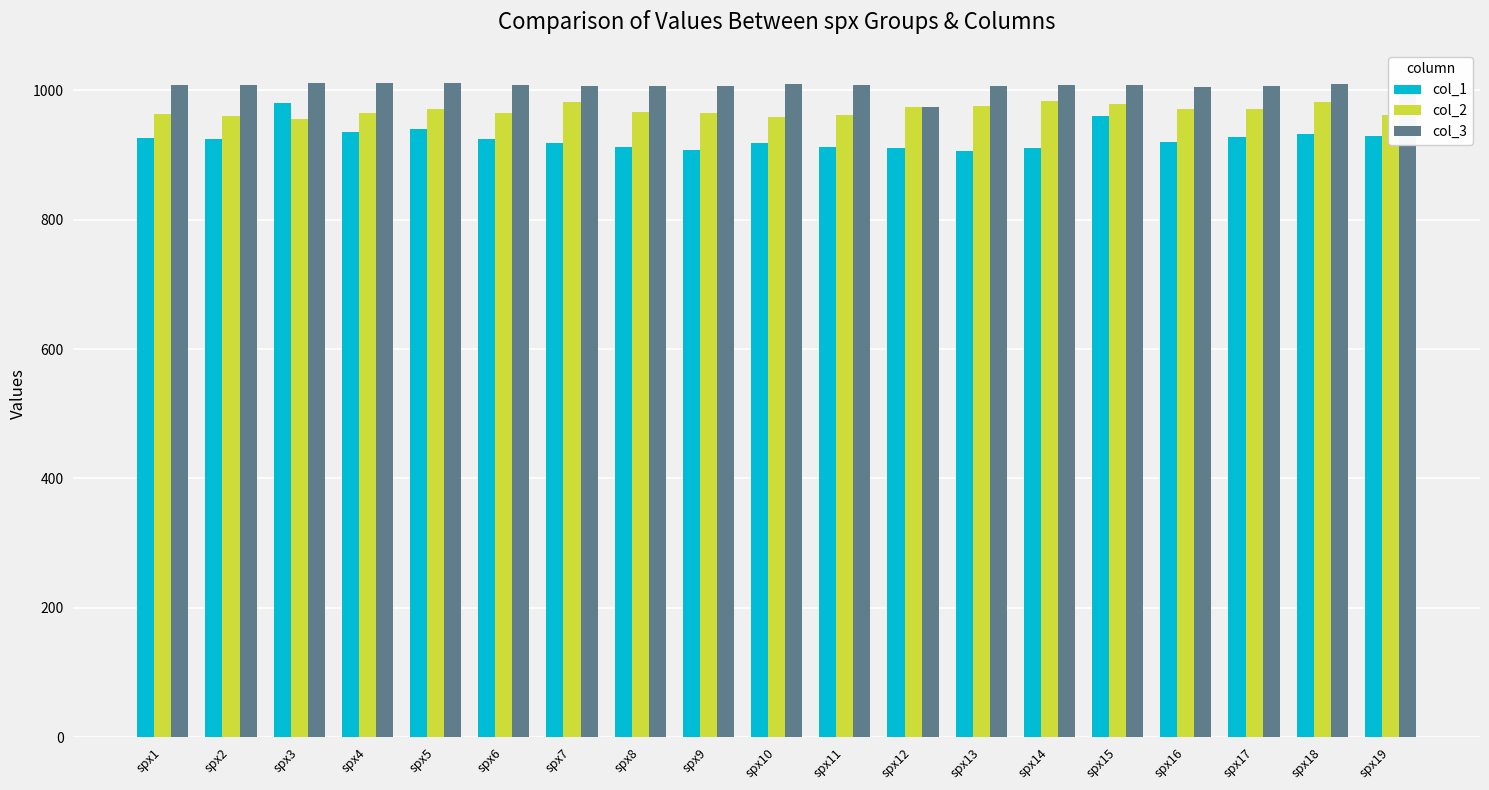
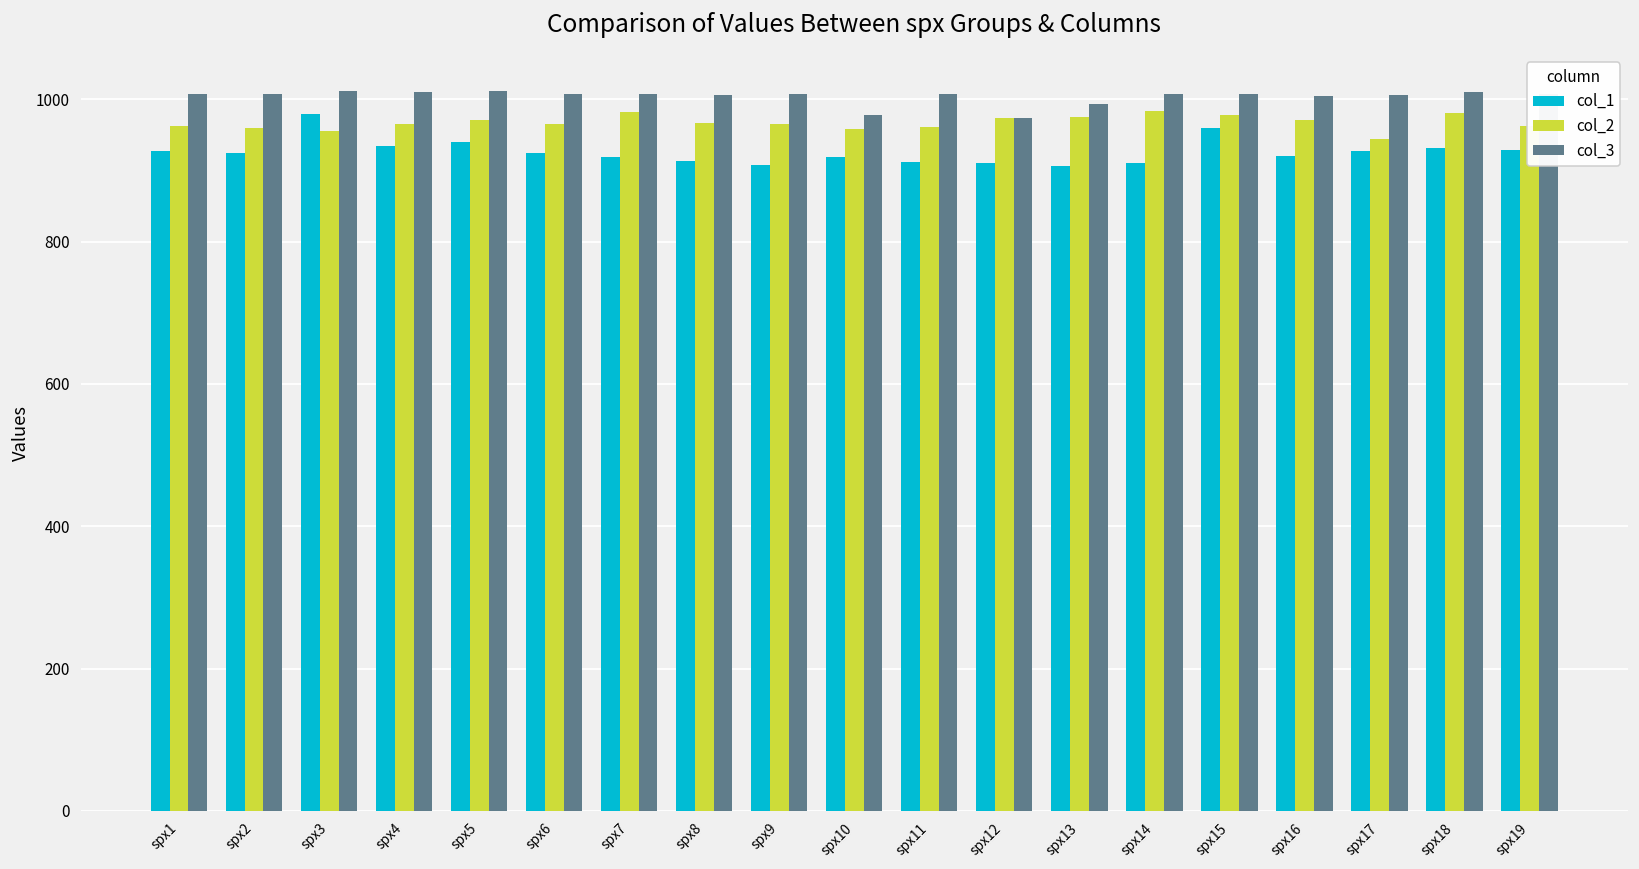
  {
    "col_1": {
      "spx1": 930,
      "spx2": 920,
      "spx3": 980,
      "spx4": 930,
      "spx5": 940,
      "spx6": 920,
      "spx7": 920,
      "spx8": 910,
      "spx9": 910,
      "spx10": 920,
      "spx11": 910,
      "spx12": 910,
      "spx13": 910,
      "spx14": 910,
      "spx15": 960,
      "spx16": 920,
      "spx17": 930,
      "spx18": 930,
      "spx19": 930
    },
    "col_2": {
      "spx1": 960,
      "spx2": 960,
      "spx3": 960,
      "spx4": 960,
      "spx5": 970,
      "spx6": 960,
      "spx7": 980,
      "spx8": 970,
      "spx9": 970,
      "spx10": 960,
      "spx11": 960,
      "spx12": 970,
      "spx13": 980,
      "spx14": 980,
      "spx15": 980,
      "spx16": 970,
-     "spx17": 970,
+     "spx17": 940,
      "spx18": 980
    },
    "col_3": {
      "spx1": 1010,
      "spx2": 1010,
      "spx3": 1010,
      "spx4": 1010,
      "spx5": 1010,
      "spx6": 1010,
      "spx7": 1010,
      "spx8": 1010,
      "spx9": 1010,
-     "spx10": 1010,
+     "spx10": 980,
      "spx11": 1010,
      "spx12": 970,
-     "spx13": 1010,
+     "spx13": 990,
      "spx14": 1010,
      "spx15": 1010,
      "spx16": 1000,
      "spx17": 1010,
      "spx18": 1010
    }
  }
